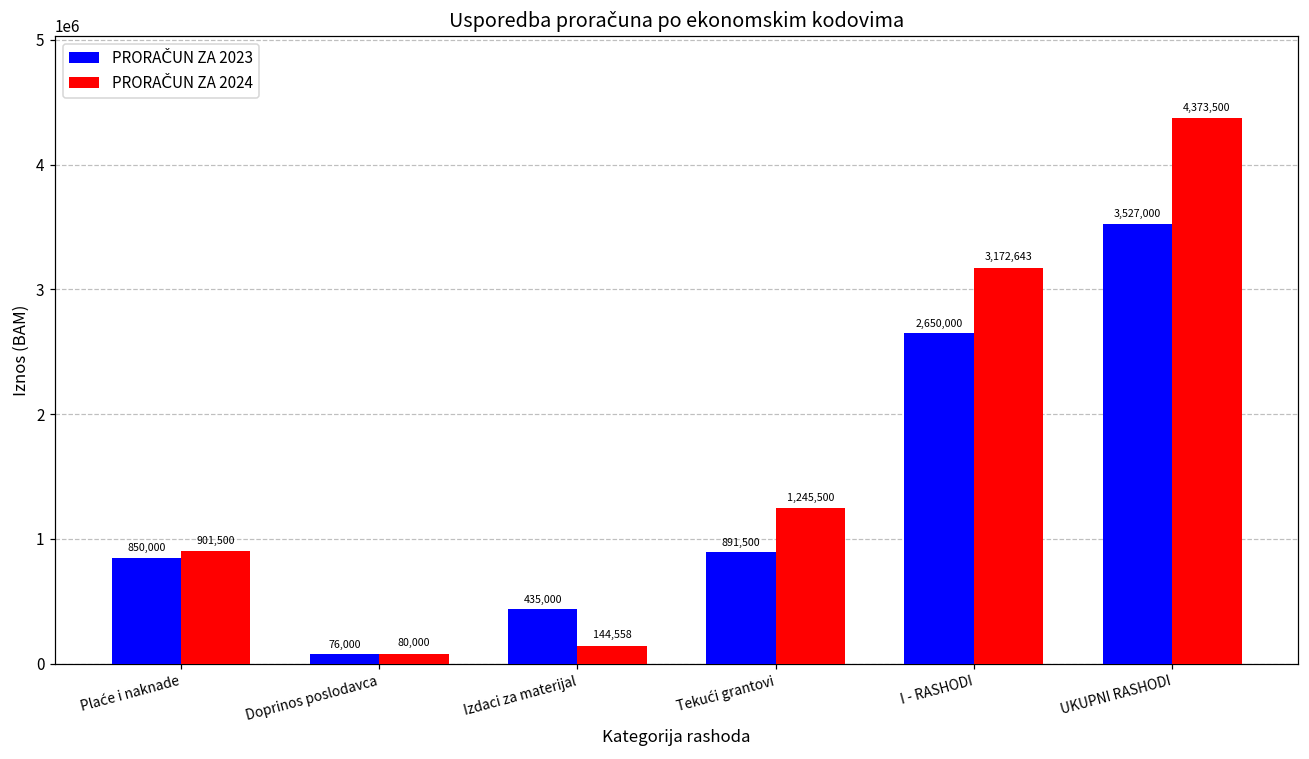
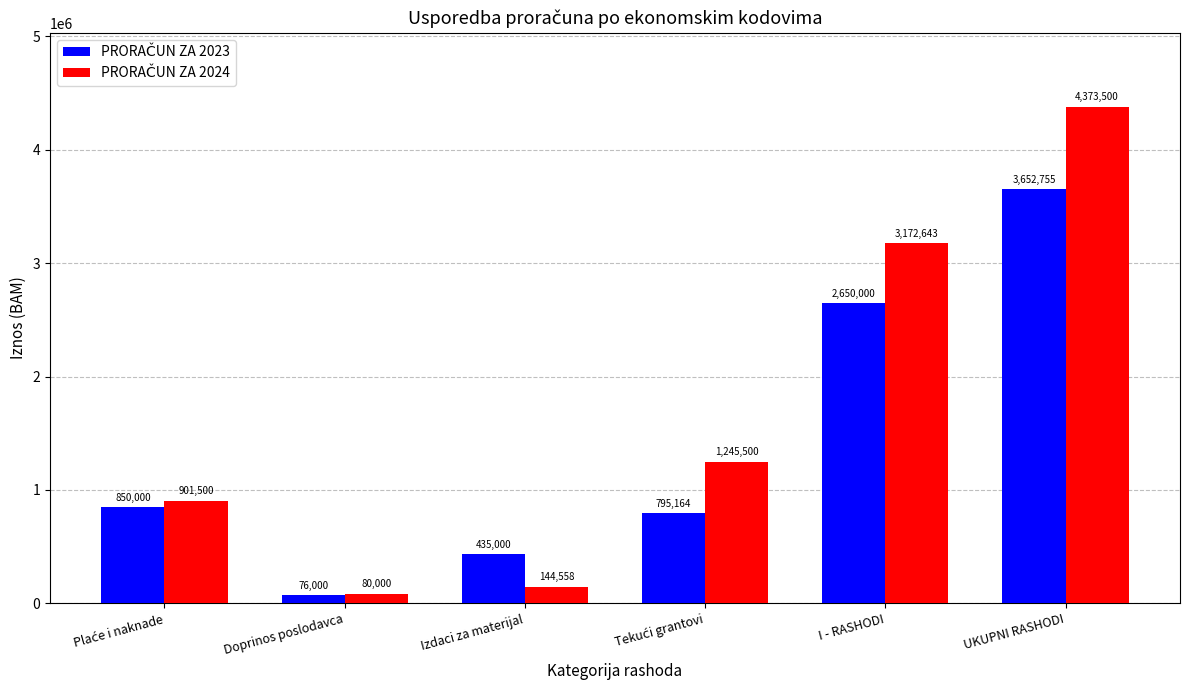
  {
    "PRORAČUN ZA 2023": {
      "Plaće i naknade": "850,000",
      "Doprinos poslodavca": "76,000",
      "Izdaci za materijal": "435,000",
-     "Tekući grantovi": "891,500",
+     "Tekući grantovi": "795,164",
      "I - RASHODI": "2,650,000",
-     "UKUPNI RASHODI": "3,527,000"
+     "UKUPNI RASHODI": "3,652,755"
    },
    "PRORAČUN ZA 2024": {
      "Plaće i naknade": "901,500",
      "Doprinos poslodavca": "80,000",
      "Izdaci za materijal": "144,558",
      "Tekući grantovi": "1,245,500",
      "I - RASHODI": "3,172,643",
      "UKUPNI RASHODI": "4,373,500"
    }
  }
